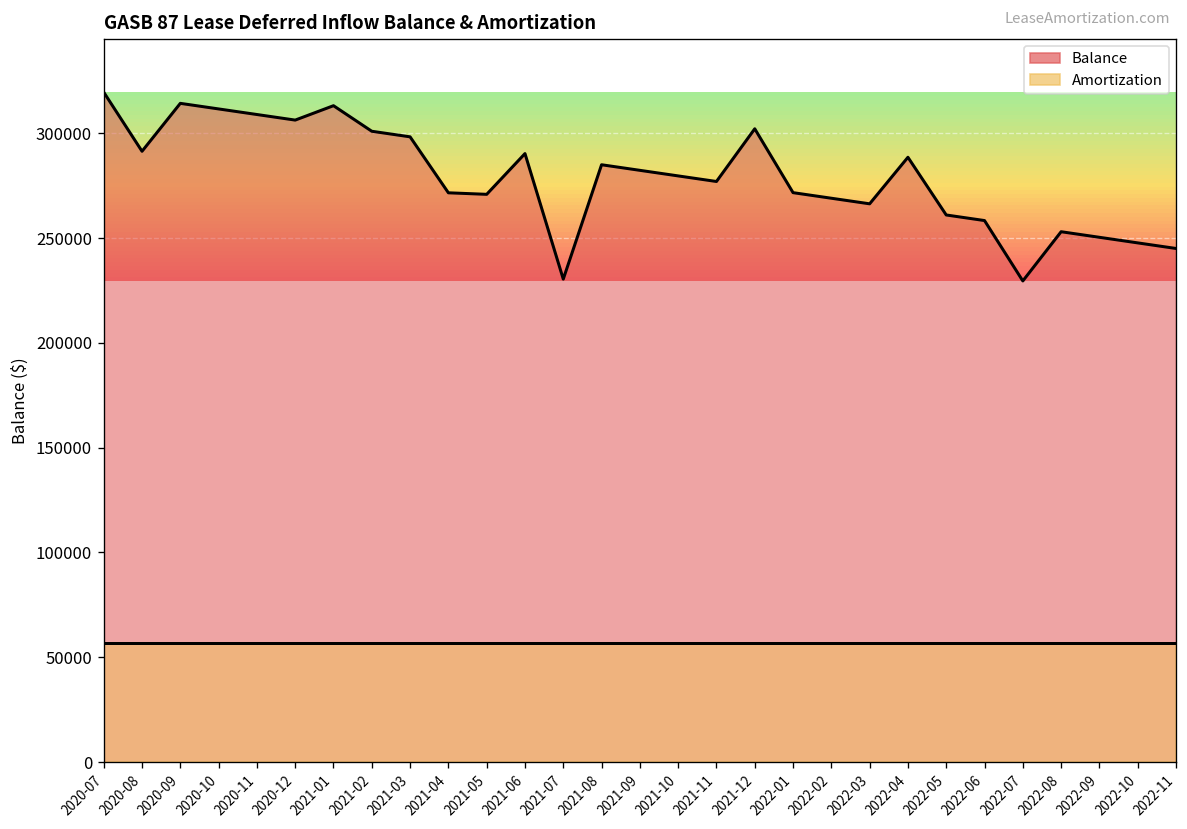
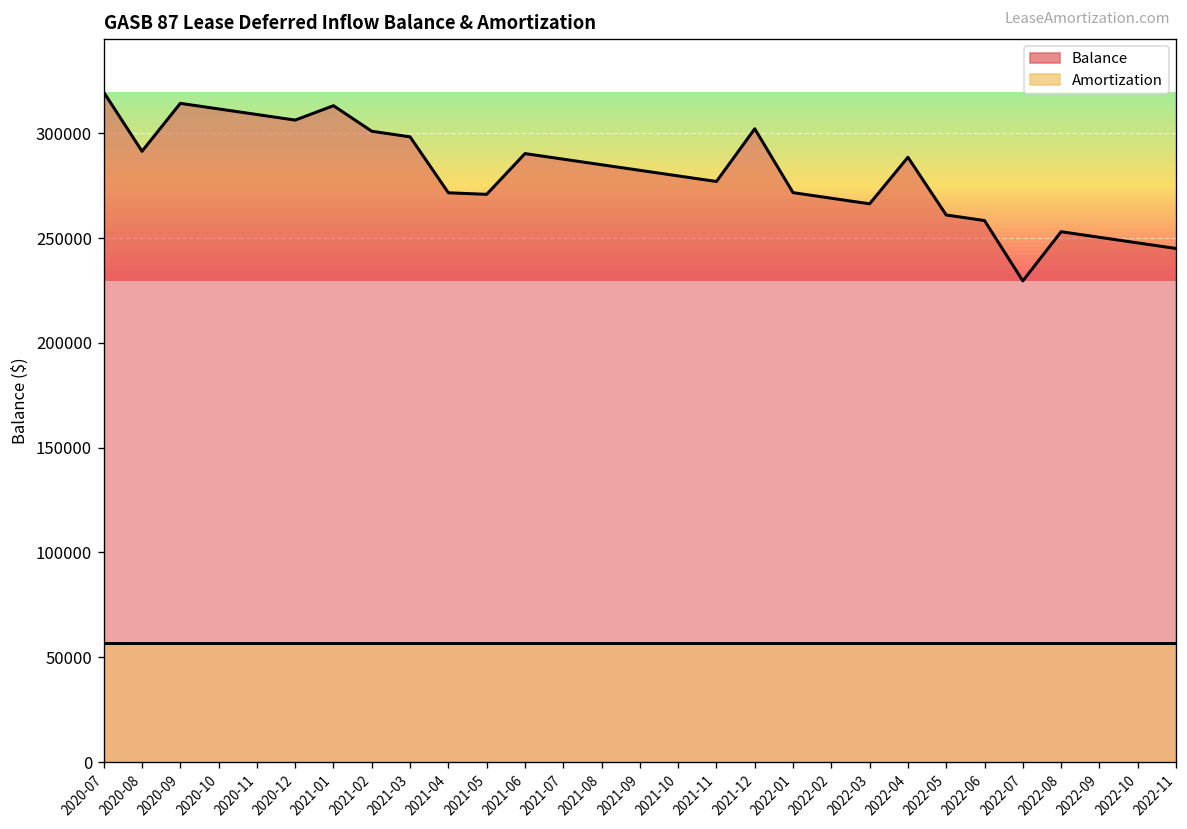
  {
    "Balance": {
      "2020-07": 320000,
      "2020-08": 291000,
      "2020-09": 314000,
      "2020-10": 312000,
      "2020-11": 309000,
      "2020-12": 306000,
      "2021-01": 313000,
      "2021-02": 301000,
      "2021-03": 298000,
      "2021-04": 272000,
      "2021-05": 271000,
      "2021-06": 290000,
-     "2021-07": 230000,
+     "2021-07": 288000,
      "2021-08": 285000,
      "2021-09": 282000,
      "2021-10": 280000,
      "2021-11": 277000,
      "2021-12": 302000,
      "2022-01": 272000,
      "2022-02": 269000,
      "2022-03": 266000,
      "2022-04": 289000,
      "2022-05": 261000,
      "2022-06": 258000,
      "2022-07": 230000,
      "2022-08": 253000,
      "2022-09": 250000,
      "2022-10": 248000,
      "2022-11": 245000
    },
    "Amortization": {
      "2020-07": 57000,
      "2020-08": 57000,
      "2020-09": 57000,
      "2020-10": 57000,
      "2020-11": 57000,
      "2020-12": 57000,
      "2021-01": 57000,
      "2021-02": 57000,
      "2021-03": 57000,
      "2021-04": 57000,
      "2021-05": 57000,
      "2021-06": 57000,
      "2021-07": 57000,
      "2021-08": 57000,
      "2021-09": 57000,
      "2021-10": 57000,
      "2021-11": 57000,
      "2021-12": 57000,
      "2022-01": 57000,
      "2022-02": 57000,
      "2022-03": 57000,
      "2022-04": 57000,
      "2022-05": 57000,
      "2022-06": 57000,
      "2022-07": 57000,
      "2022-08": 57000,
      "2022-09": 57000,
      "2022-10": 57000,
      "2022-11": 57000
    }
  }
